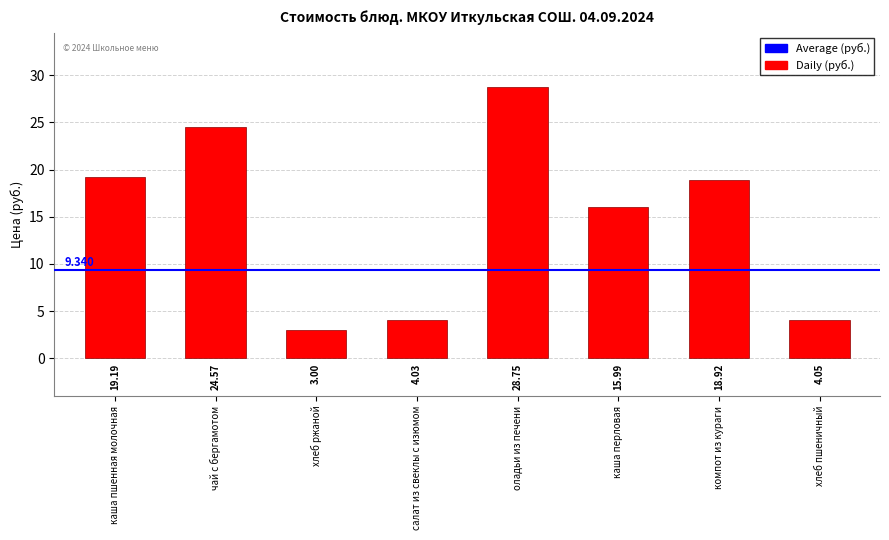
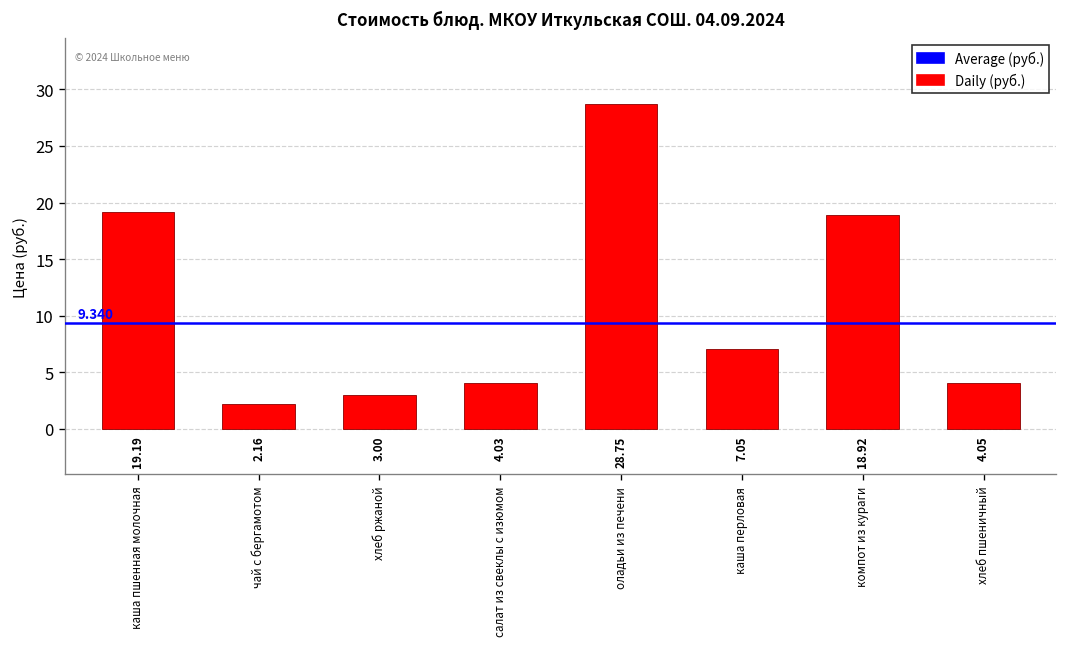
  {
-   "чай с бергамотом": 24.57,
-   "каша перловая": 15.99
+   "чай с бергамотом": 2.16,
+   "каша перловая": 7.05
  }
